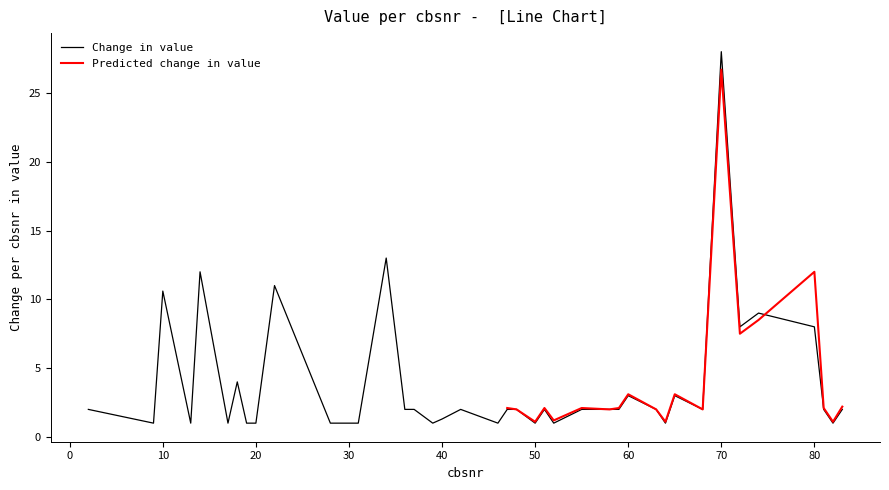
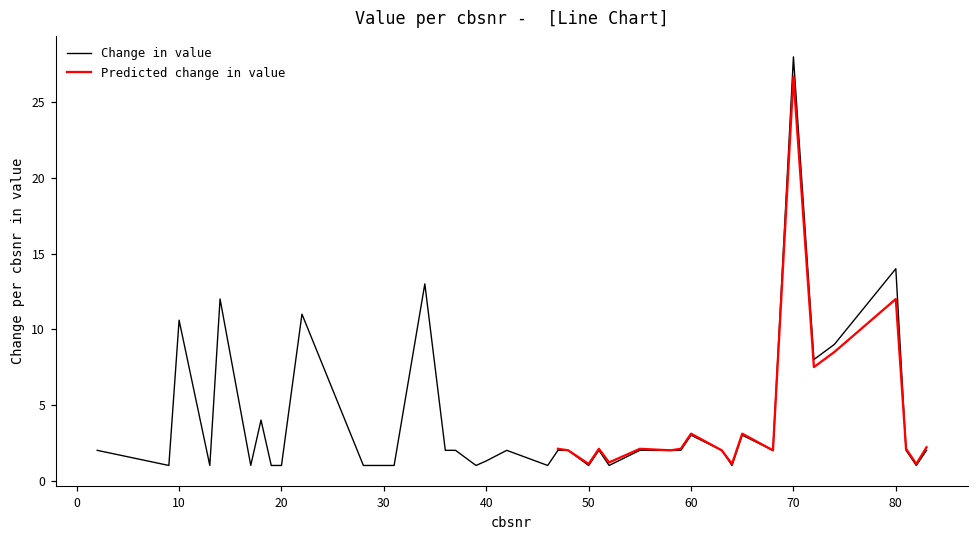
  {
    "Change in value": {
      "10": 10.6,
      "20": 1,
      "40": 1.3,
      "70": 28,
-     "80": 8
+     "80": 14
    },
    "Predicted change in value": {
      "70": 26.7,
      "80": 12
    }
  }
